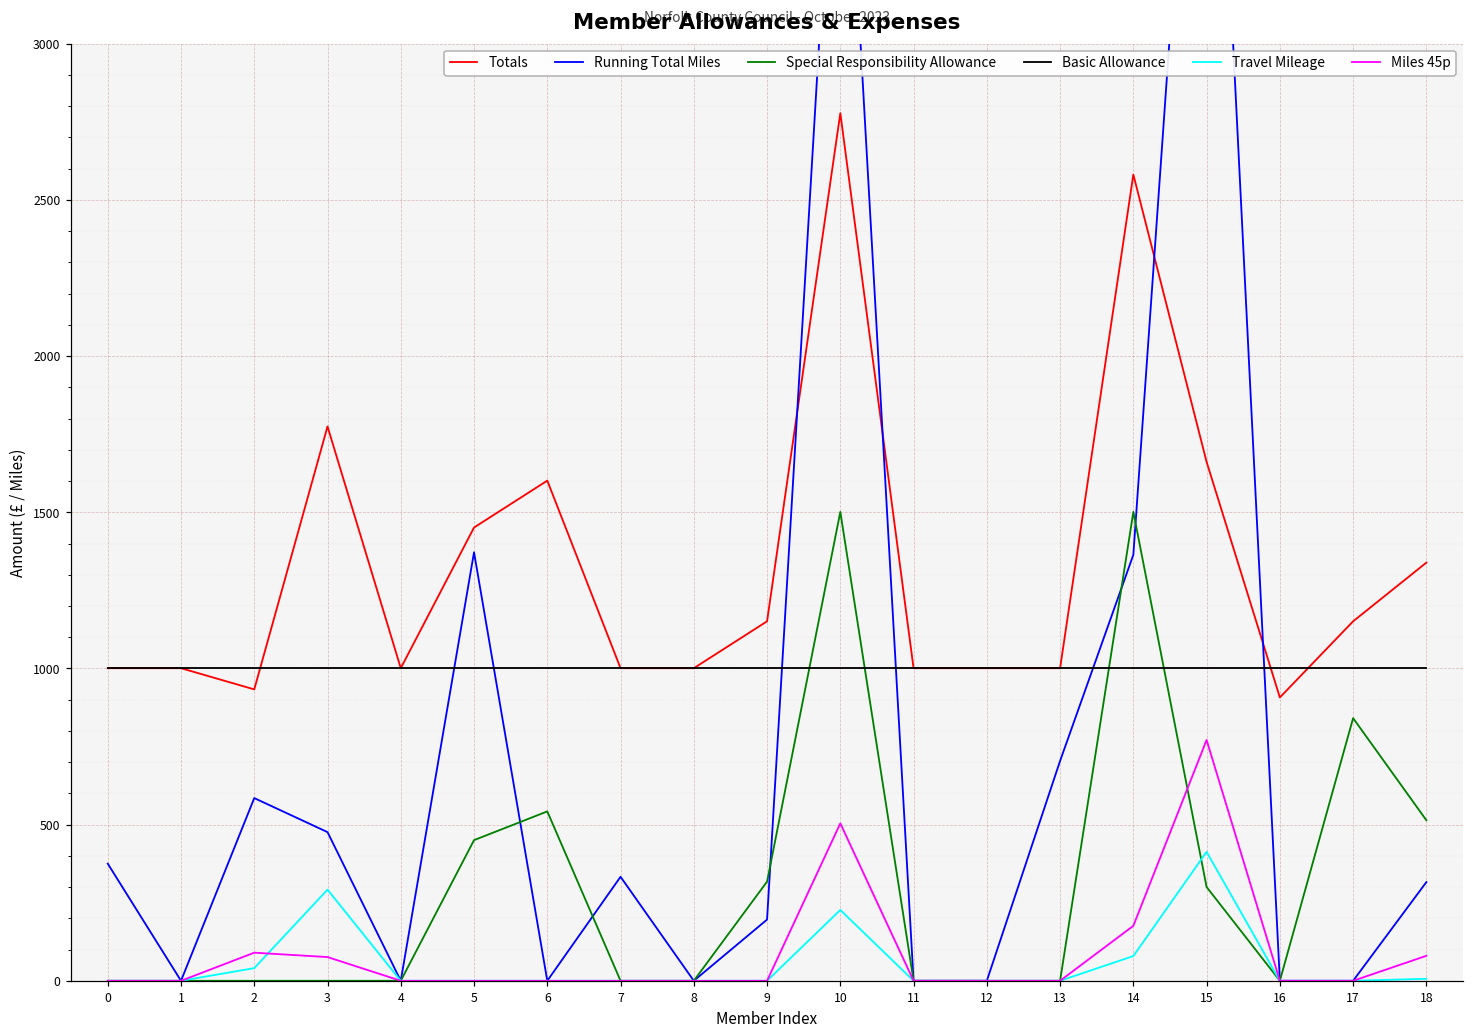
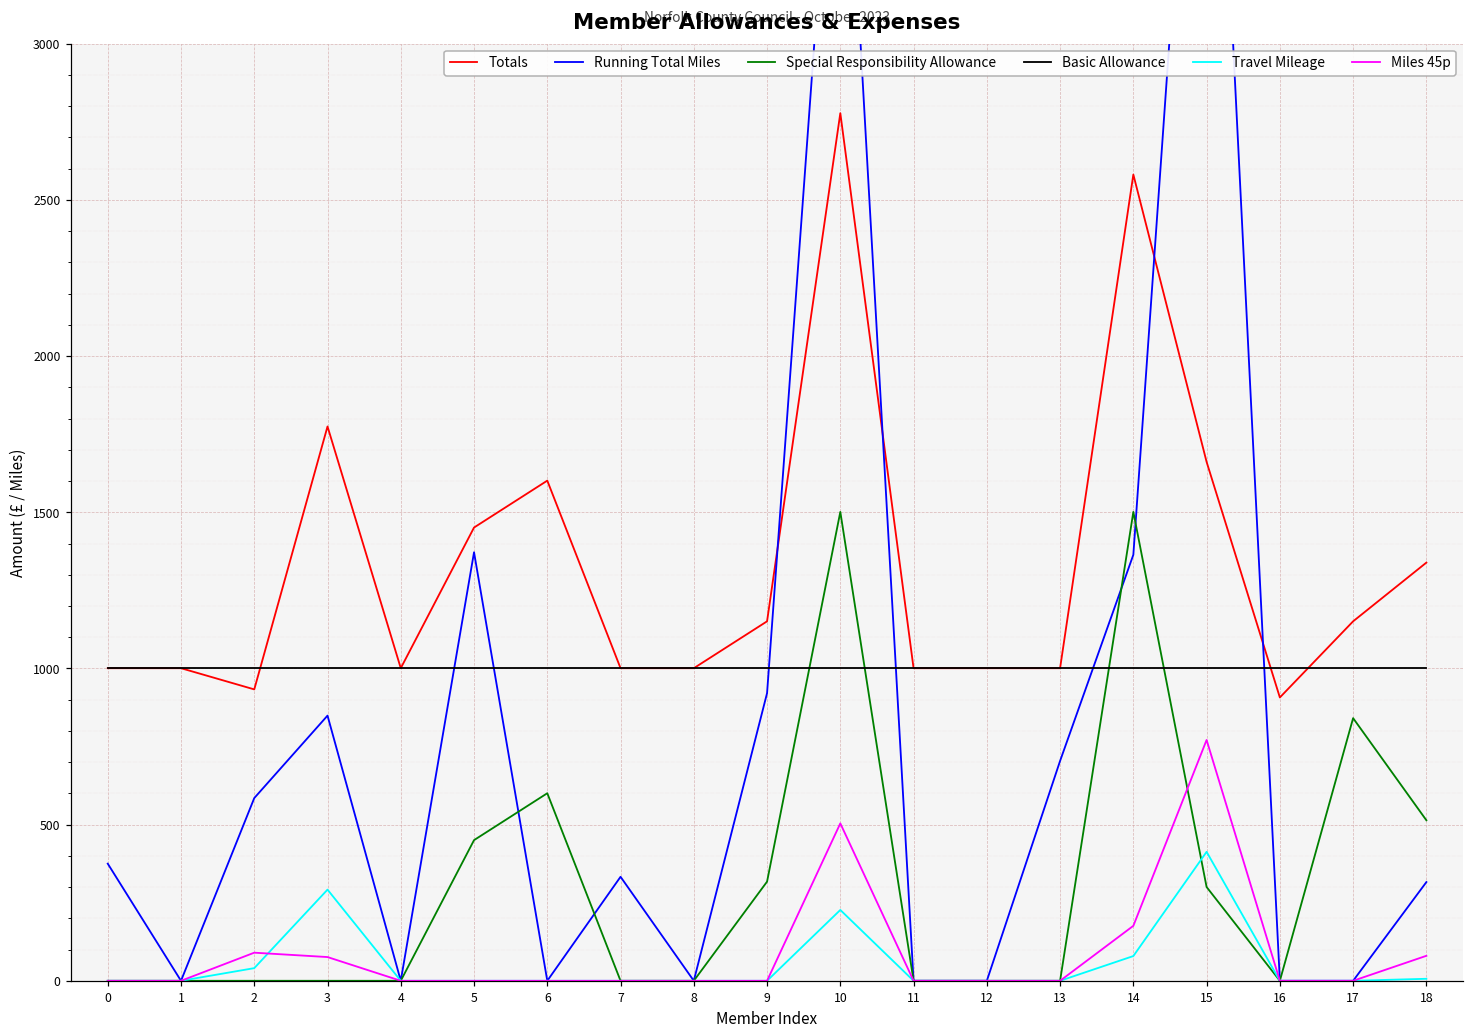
  {
    "Totals": {
      "2": 930,
      "3": 1770,
      "5": 1450,
      "6": 1600,
      "9": 1150,
      "10": 2780,
      "14": 2580,
      "15": 1660,
      "16": 910,
      "17": 1150,
      "18": 1340
    },
    "Running Total Miles": {
      "0": 380,
      "2": 590,
-     "3": 480,
+     "3": 850,
      "5": 1370,
      "7": 330,
-     "9": 200,
+     "9": 920,
      "13": 700,
      "14": 1360,
      "18": 320
    },
    "Special Responsibility Allowance": {
      "2": 0,
      "3": 0,
      "5": 450,
-     "6": 540,
+     "6": 600,
      "9": 320,
      "10": 1500,
      "14": 1500,
      "15": 300,
      "17": 840,
      "18": 510
    },
    "Basic Allowance": {
      "2": 1000,
      "3": 1000,
      "5": 1000,
      "6": 1000,
      "9": 1000,
      "10": 1000,
      "14": 1000,
      "15": 1000,
      "16": 1000,
      "17": 1000,
      "18": 1000
    },
    "Travel Mileage": {
      "2": 40,
      "3": 290,
      "10": 230,
      "14": 80,
      "15": 410,
      "18": 10
    },
    "Miles 45p": {
      "2": 90,
      "3": 80,
      "10": 500,
      "14": 180,
      "15": 770,
      "18": 80
    }
  }
